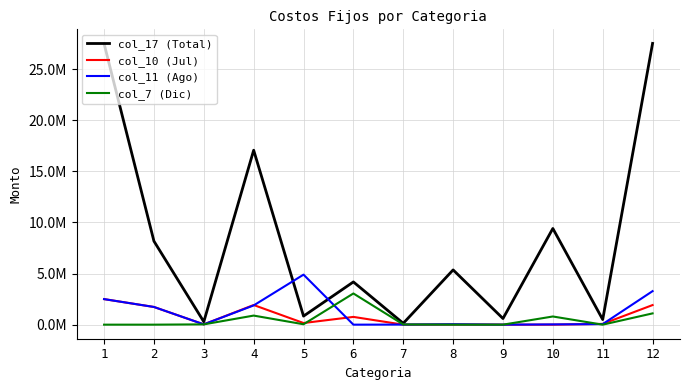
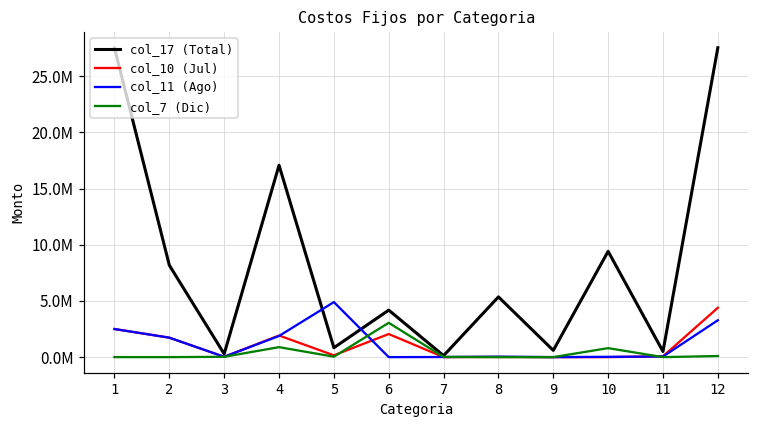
  {
    "col_17 (Total)": {
      "2": 8200000,
      "3": 300000,
      "4": 17100000,
      "5": 800000,
      "6": 4200000,
      "8": 5400000,
      "9": 600000,
      "10": 9400000,
      "11": 500000,
      "12": 27500000
    },
    "col_10 (Jul)": {
-     "6": 800000,
-     "12": 1900000
+     "6": 2100000,
+     "12": 4400000
    },
    "col_11 (Ago)": {
      "5": 4900000,
      "6": 0,
      "12": 3300000
    },
    "col_7 (Dic)": {
      "1": 0,
      "2": 0,
      "4": 900000,
      "6": 3100000,
      "10": 800000,
-     "12": 1100000
+     "12": 100000
    }
  }
